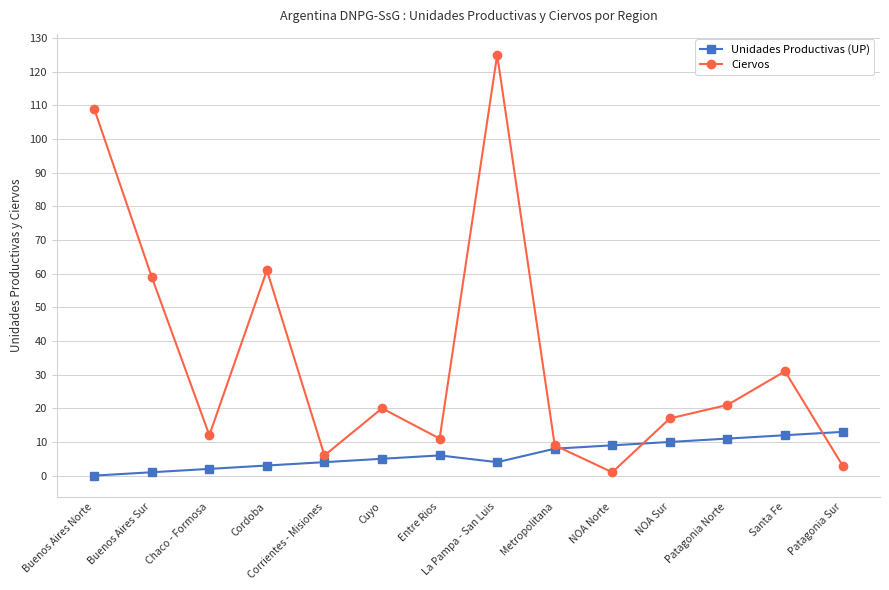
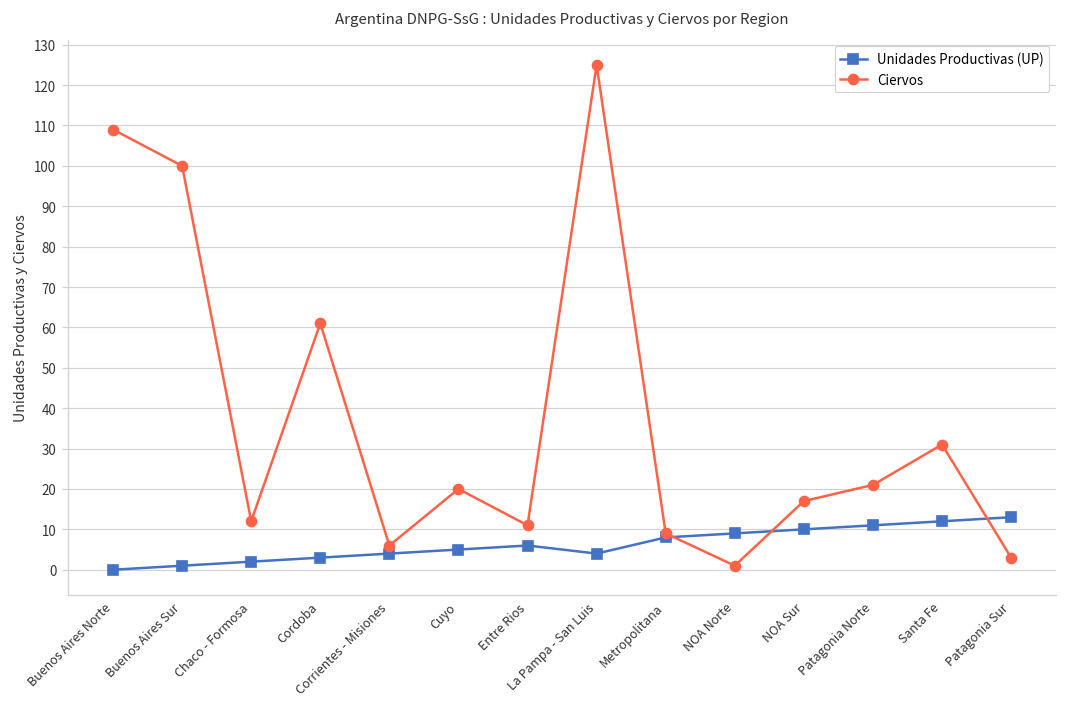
  {
    "Unidades Productivas (UP)": {
      "Buenos Aires Norte": 0,
      "Buenos Aires Sur": 1,
      "Chaco - Formosa": 2,
      "Cordoba": 3,
      "Corrientes - Misiones": 4,
      "Cuyo": 5,
      "Entre Rios": 6,
      "La Pampa - San Luis": 4,
      "Metropolitana": 8,
      "NOA Norte": 9,
      "NOA Sur": 10,
      "Patagonia Norte": 11,
      "Santa Fe": 12,
      "Patagonia Sur": 13
    },
    "Ciervos": {
      "Buenos Aires Norte": 109,
-     "Buenos Aires Sur": 59,
+     "Buenos Aires Sur": 100,
      "Chaco - Formosa": 12,
      "Cordoba": 61,
      "Corrientes - Misiones": 6,
      "Cuyo": 20,
      "Entre Rios": 11,
      "La Pampa - San Luis": 125,
      "Metropolitana": 9,
      "NOA Norte": 1,
      "NOA Sur": 17,
      "Patagonia Norte": 21,
      "Santa Fe": 31,
      "Patagonia Sur": 3
    }
  }
